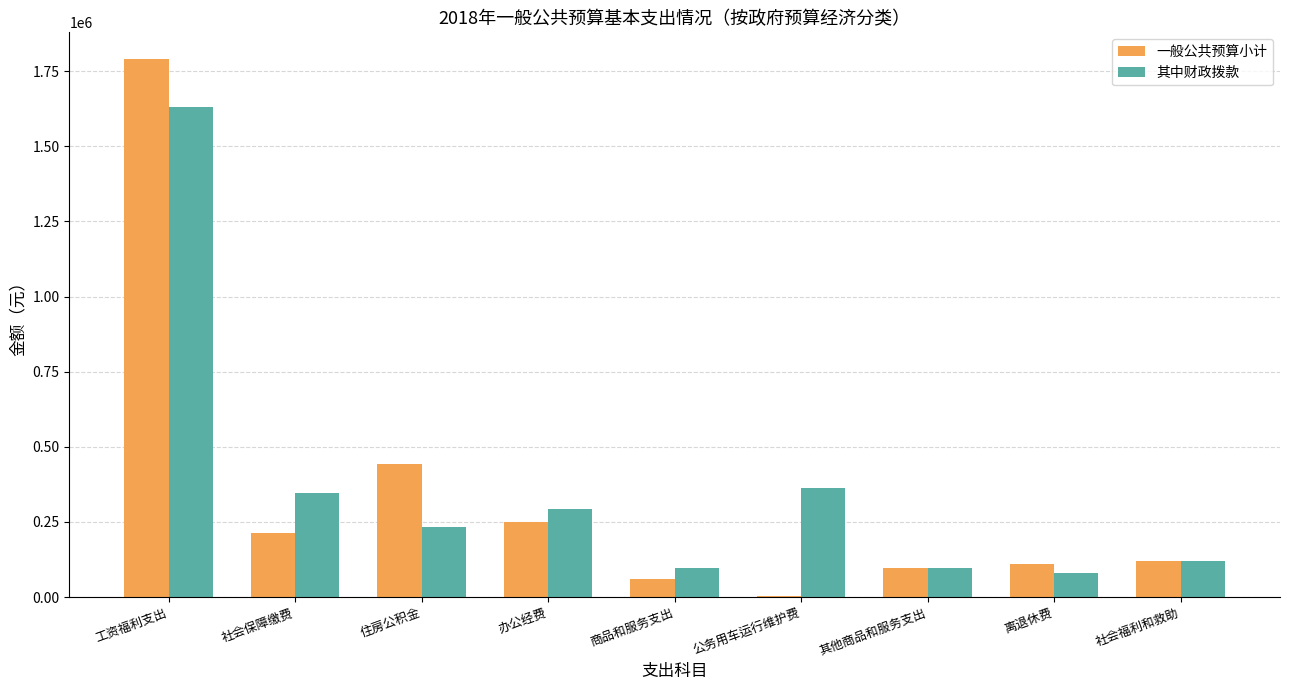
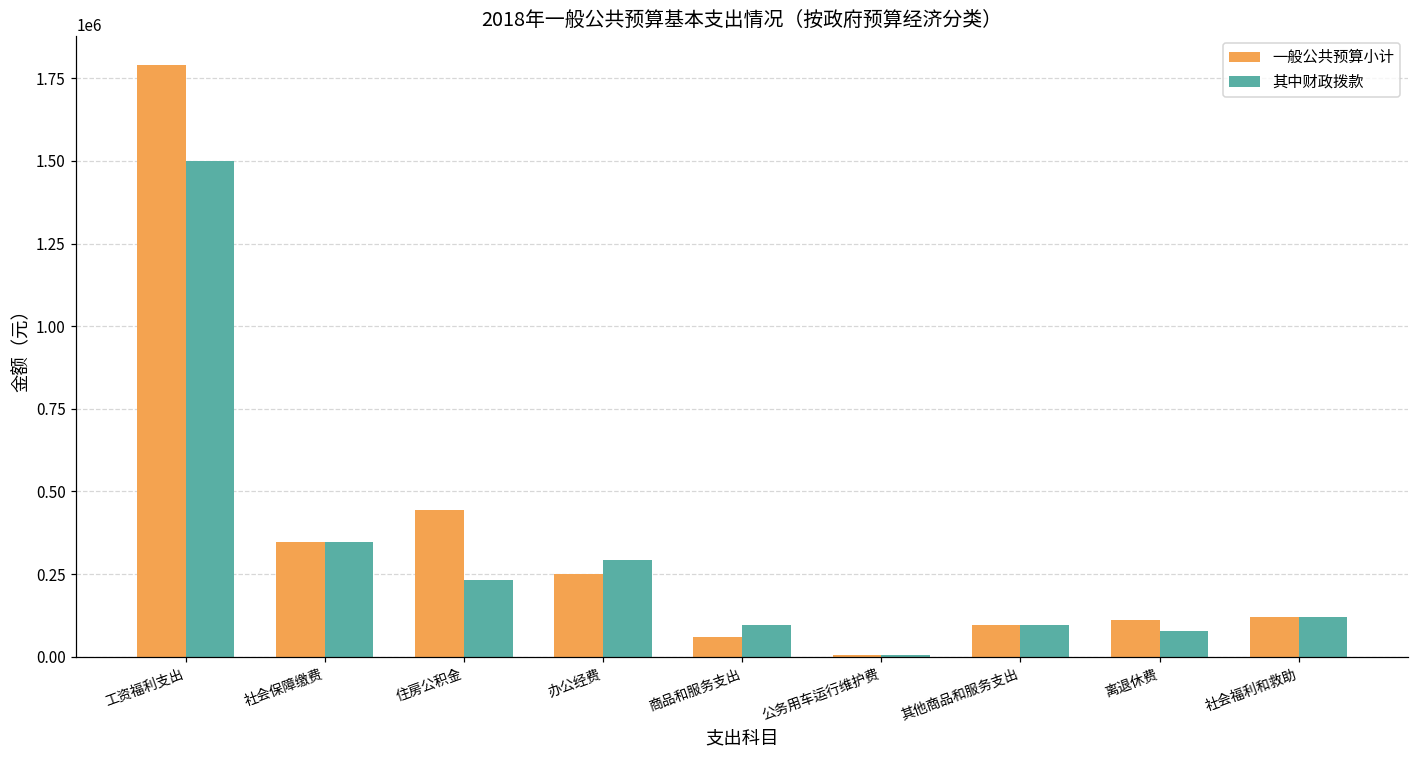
  {
    "一般公共预算小计": {
      "工资福利支出": 1790000,
-     "社会保障缴费": 210000,
+     "社会保障缴费": 350000,
      "住房公积金": 440000,
      "办公经费": 250000,
      "商品和服务支出": 60000,
      "其他商品和服务支出": 100000,
      "离退休费": 110000,
      "社会福利和救助": 120000
    },
    "其中财政拨款": {
-     "工资福利支出": 1630000,
+     "工资福利支出": 1500000,
      "社会保障缴费": 350000,
      "住房公积金": 230000,
      "办公经费": 290000,
      "商品和服务支出": 100000,
-     "公务用车运行维护费": 360000,
+     "公务用车运行维护费": 10000,
      "其他商品和服务支出": 100000,
      "离退休费": 80000,
      "社会福利和救助": 120000
    }
  }
